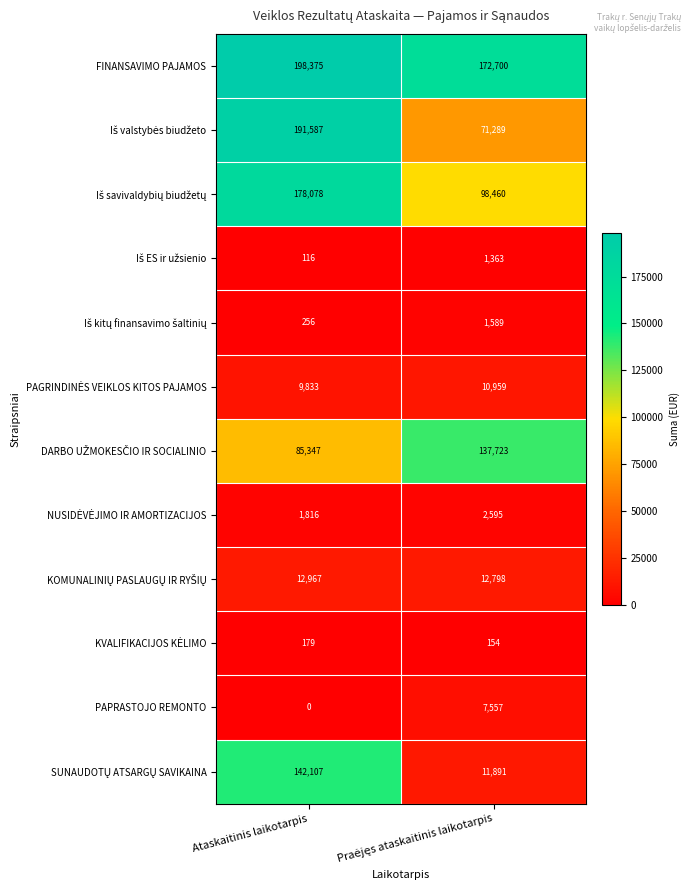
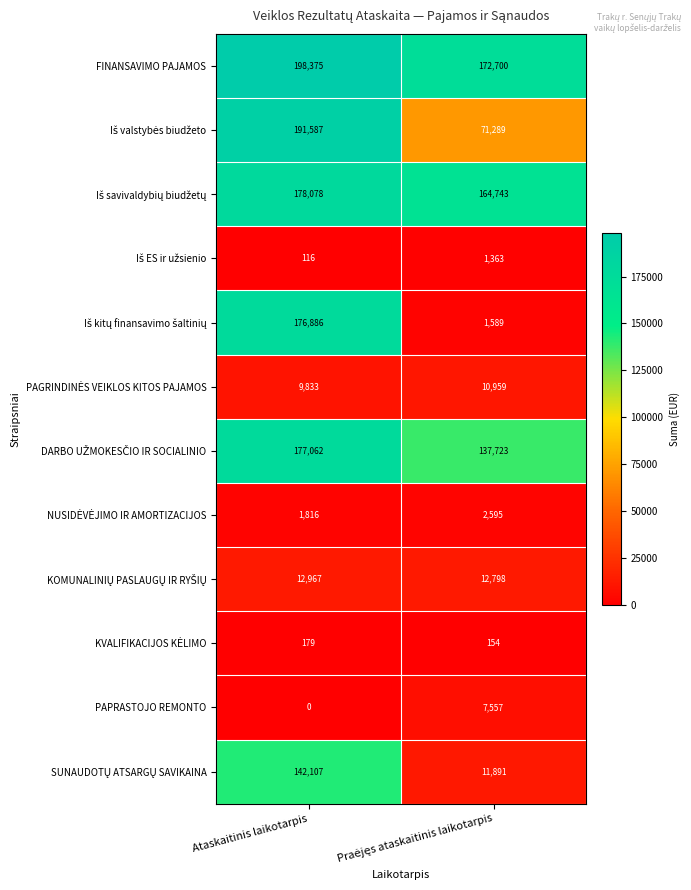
  {
    "FINANSAVIMO PAJAMOS": {
      "Ataskaitinis laikotarpis": "198,375",
      "Praėjęs ataskaitinis laikotarpis": "172,700"
    },
    "Iš valstybės biudžeto": {
      "Ataskaitinis laikotarpis": "191,587",
      "Praėjęs ataskaitinis laikotarpis": "71,289"
    },
    "Iš savivaldybių biudžetų": {
      "Ataskaitinis laikotarpis": "178,078",
-     "Praėjęs ataskaitinis laikotarpis": "98,460"
+     "Praėjęs ataskaitinis laikotarpis": "164,743"
    },
    "Iš ES ir užsienio": {
      "Ataskaitinis laikotarpis": "116",
      "Praėjęs ataskaitinis laikotarpis": "1,363"
    },
    "Iš kitų finansavimo šaltinių": {
-     "Ataskaitinis laikotarpis": "256",
+     "Ataskaitinis laikotarpis": "176,886",
      "Praėjęs ataskaitinis laikotarpis": "1,589"
    },
    "PAGRINDINĖS VEIKLOS KITOS PAJAMOS": {
      "Ataskaitinis laikotarpis": "9,833",
      "Praėjęs ataskaitinis laikotarpis": "10,959"
    },
    "DARBO UŽMOKESČIO IR SOCIALINIO": {
-     "Ataskaitinis laikotarpis": "85,347",
+     "Ataskaitinis laikotarpis": "177,062",
      "Praėjęs ataskaitinis laikotarpis": "137,723"
    },
    "NUSIDĖVĖJIMO IR AMORTIZACIJOS": {
      "Ataskaitinis laikotarpis": "1,816",
      "Praėjęs ataskaitinis laikotarpis": "2,595"
    },
    "KOMUNALINIŲ PASLAUGŲ IR RYŠIŲ": {
      "Ataskaitinis laikotarpis": "12,967",
      "Praėjęs ataskaitinis laikotarpis": "12,798"
    },
    "KVALIFIKACIJOS KĖLIMO": {
      "Ataskaitinis laikotarpis": "179",
      "Praėjęs ataskaitinis laikotarpis": "154"
    },
    "PAPRASTOJO REMONTO": {
      "Ataskaitinis laikotarpis": "0",
      "Praėjęs ataskaitinis laikotarpis": "7,557"
    },
    "SUNAUDOTŲ ATSARGŲ SAVIKAINA": {
      "Ataskaitinis laikotarpis": "142,107",
      "Praėjęs ataskaitinis laikotarpis": "11,891"
    }
  }
